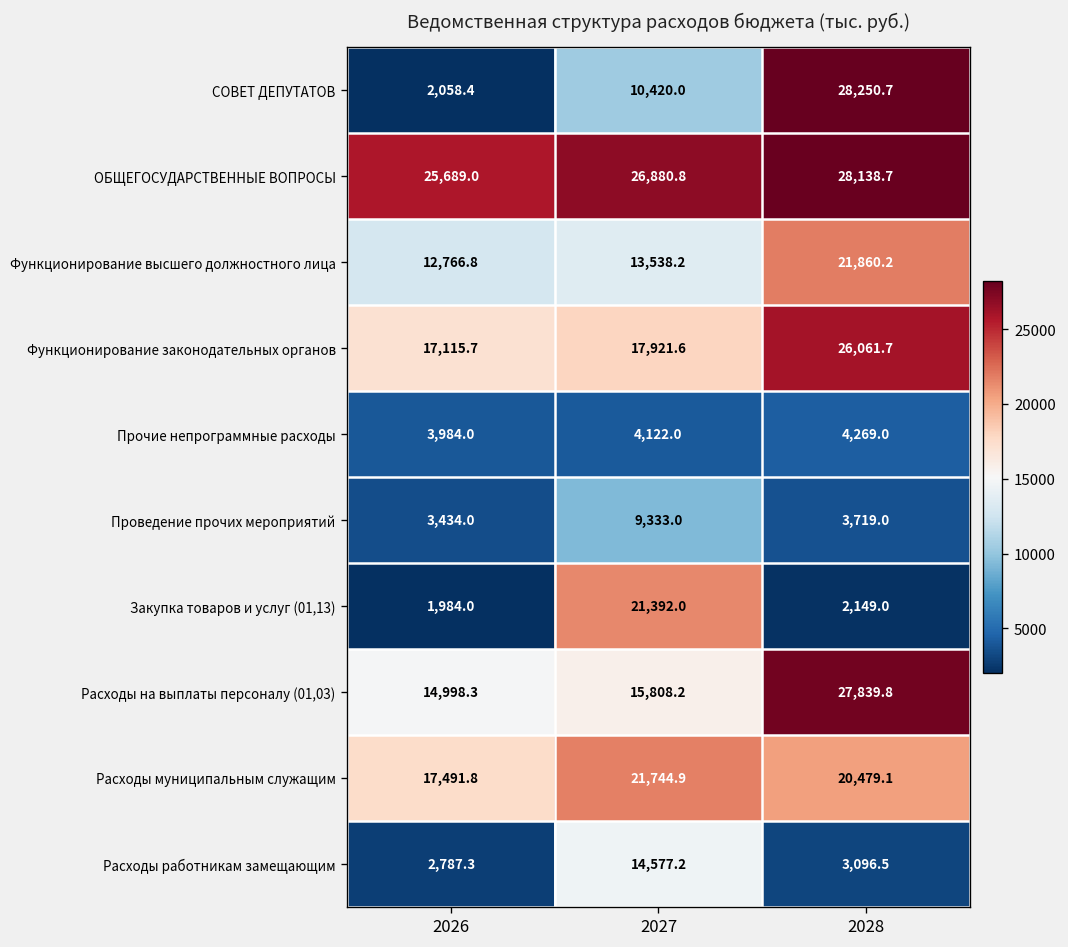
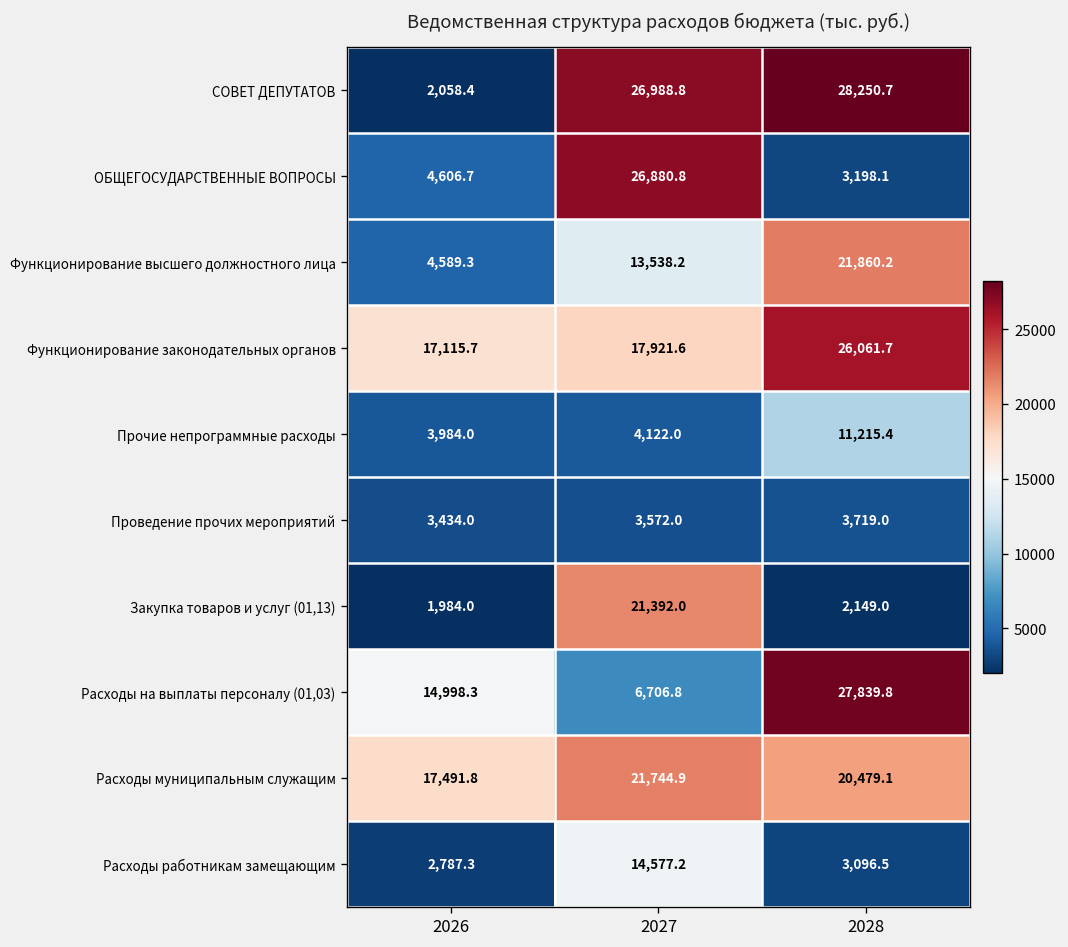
  {
    "СОВЕТ ДЕПУТАТОВ": {
      "2026": "2,058.4",
-     "2027": "10,420.0",
+     "2027": "26,988.8",
      "2028": "28,250.7"
    },
    "ОБЩЕГОСУДАРСТВЕННЫЕ ВОПРОСЫ": {
-     "2026": "25,689.0",
+     "2026": "4,606.7",
      "2027": "26,880.8",
-     "2028": "28,138.7"
+     "2028": "3,198.1"
    },
    "Функционирование высшего должностного лица": {
-     "2026": "12,766.8",
+     "2026": "4,589.3",
      "2027": "13,538.2",
      "2028": "21,860.2"
    },
    "Функционирование законодательных органов": {
      "2026": "17,115.7",
      "2027": "17,921.6",
      "2028": "26,061.7"
    },
    "Прочие непрограммные расходы": {
      "2026": "3,984.0",
      "2027": "4,122.0",
-     "2028": "4,269.0"
+     "2028": "11,215.4"
    },
    "Проведение прочих мероприятий": {
      "2026": "3,434.0",
-     "2027": "9,333.0",
+     "2027": "3,572.0",
      "2028": "3,719.0"
    },
    "Закупка товаров и услуг (01,13)": {
      "2026": "1,984.0",
      "2027": "21,392.0",
      "2028": "2,149.0"
    },
    "Расходы на выплаты персоналу (01,03)": {
      "2026": "14,998.3",
-     "2027": "15,808.2",
+     "2027": "6,706.8",
      "2028": "27,839.8"
    },
    "Расходы муниципальным служащим": {
      "2026": "17,491.8",
      "2027": "21,744.9",
      "2028": "20,479.1"
    },
    "Расходы работникам замещающим": {
      "2026": "2,787.3",
      "2027": "14,577.2",
      "2028": "3,096.5"
    }
  }
